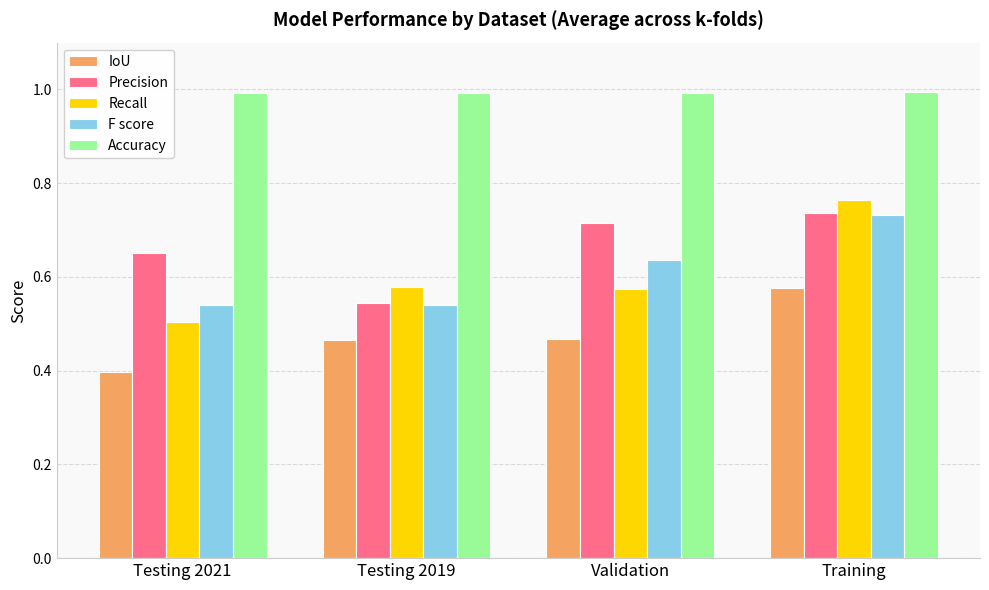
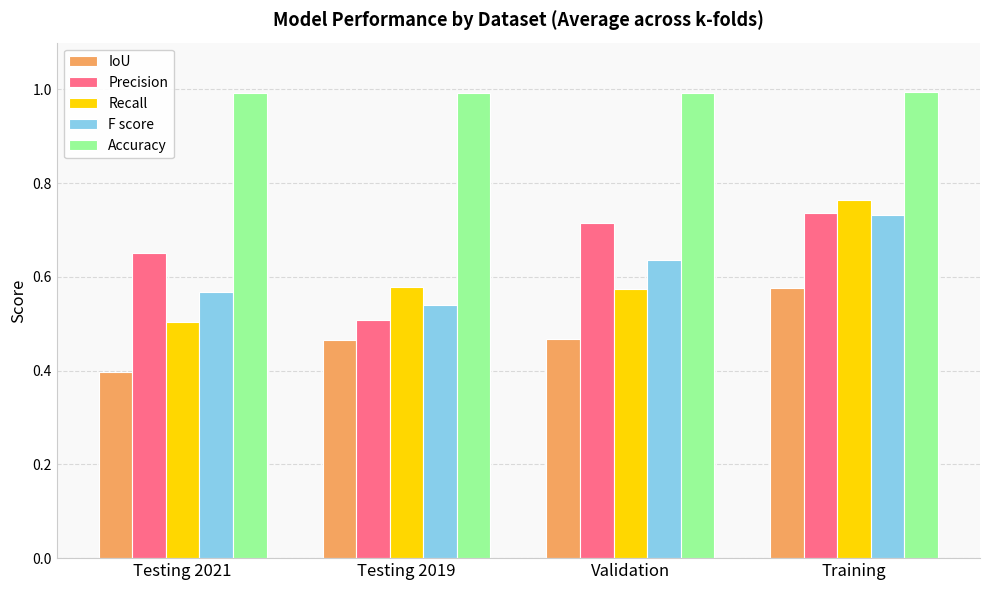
  {
    "IoU": {
      "Testing 2021": 0.40,
      "Testing 2019": 0.47,
      "Validation": 0.47,
      "Training": 0.58
    },
    "Precision": {
      "Testing 2021": 0.65,
-     "Testing 2019": 0.54,
+     "Testing 2019": 0.51,
      "Validation": 0.71,
      "Training": 0.74
    },
    "Recall": {
      "Testing 2021": 0.50,
      "Testing 2019": 0.58,
      "Validation": 0.57,
      "Training": 0.76
    },
    "F score": {
-     "Testing 2021": 0.54,
+     "Testing 2021": 0.57,
      "Testing 2019": 0.54,
      "Validation": 0.64,
      "Training": 0.73
    },
    "Accuracy": {
      "Testing 2021": 0.99,
      "Testing 2019": 0.99,
      "Validation": 0.99,
      "Training": 0.99
    }
  }
